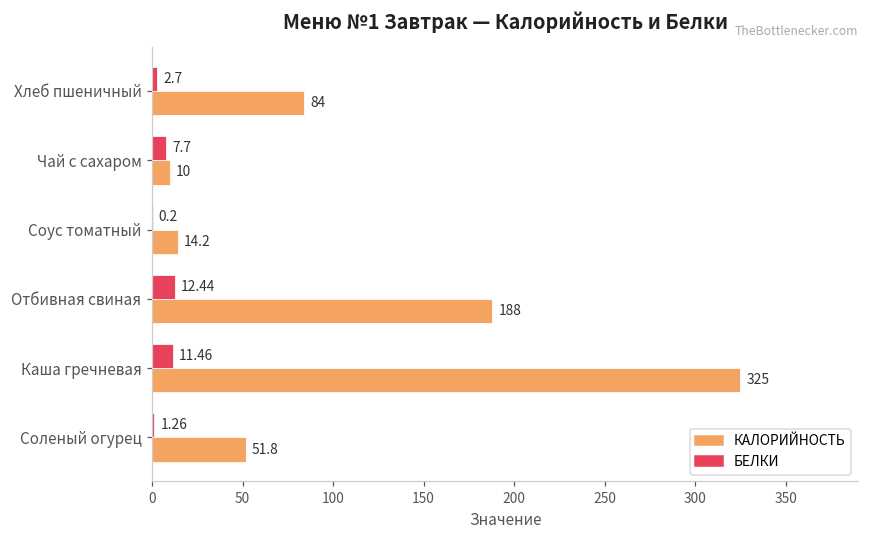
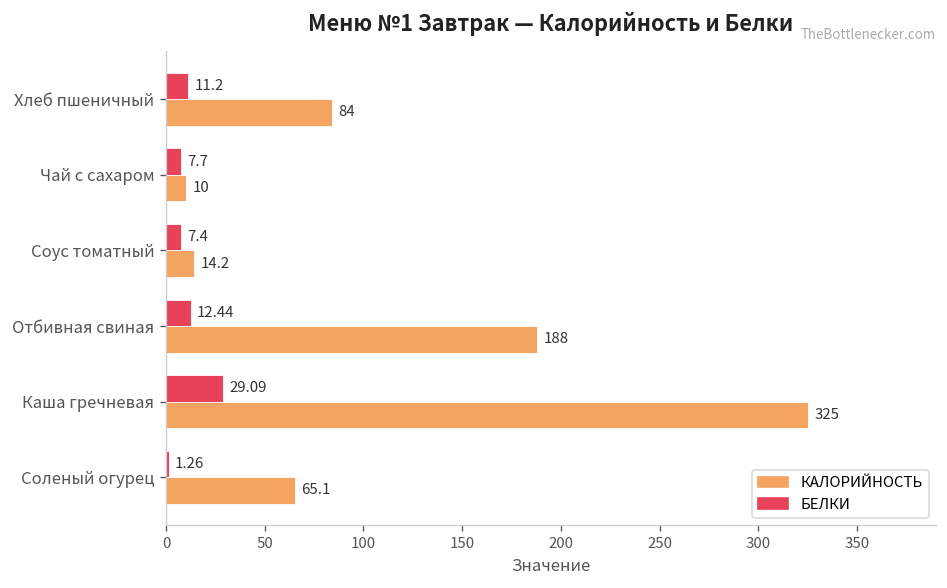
  {
    "КАЛОРИЙНОСТЬ": {
      "Хлеб пшеничный": 84,
      "Чай с сахаром": 10,
      "Соус томатный": 14.2,
      "Отбивная свиная": 188,
      "Каша гречневая": 325,
-     "Соленый огурец": 51.8
+     "Соленый огурец": 65.1
    },
    "БЕЛКИ": {
-     "Хлеб пшеничный": 2.7,
+     "Хлеб пшеничный": 11.2,
      "Чай с сахаром": 7.7,
-     "Соус томатный": 0.2,
+     "Соус томатный": 7.4,
      "Отбивная свиная": 12.44,
-     "Каша гречневая": 11.46,
+     "Каша гречневая": 29.09,
      "Соленый огурец": 1.26
    }
  }
